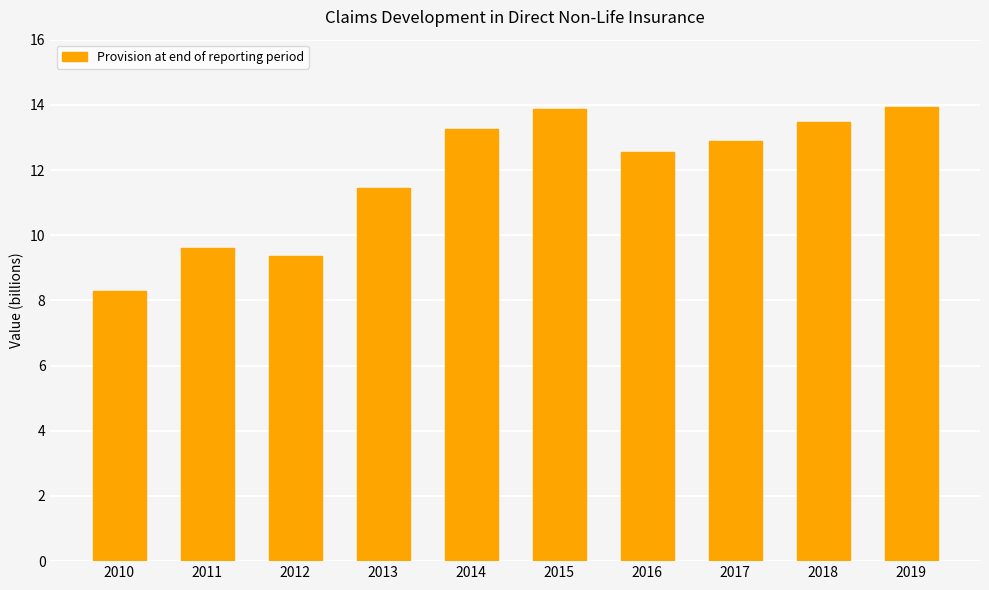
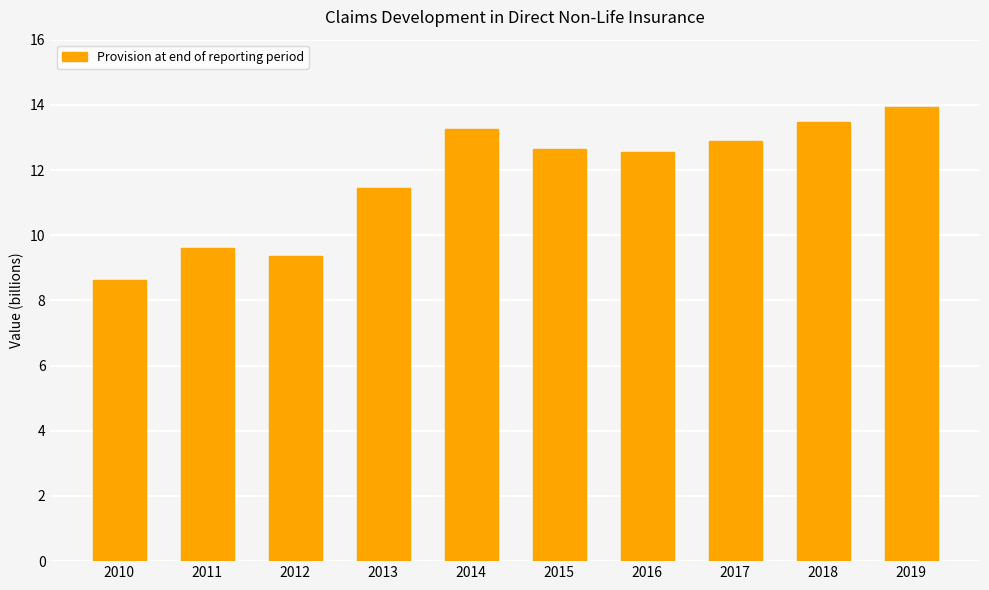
  {
-   "2010": 8.3,
+   "2010": 8.6,
    "2011": 9.6,
    "2012": 9.4,
    "2013": 11.5,
    "2014": 13.3,
-   "2015": 13.9,
+   "2015": 12.7,
    "2016": 12.6,
    "2017": 12.9,
    "2018": 13.5,
    "2019": 13.9
  }
